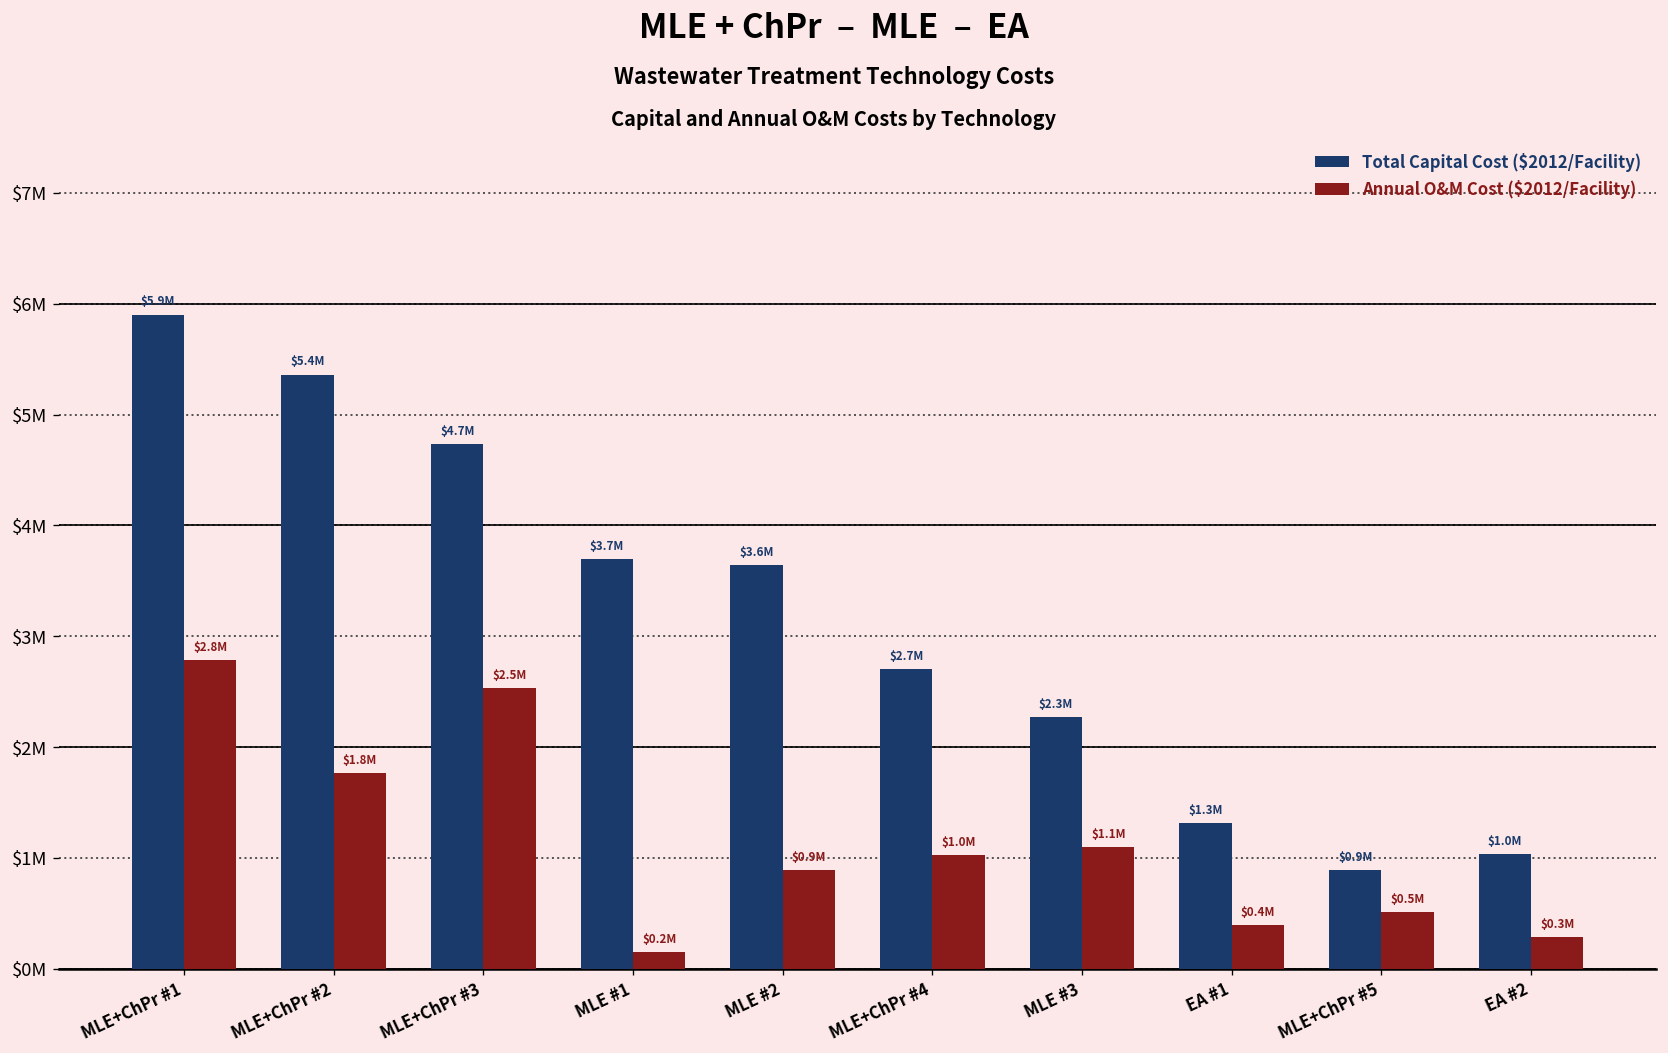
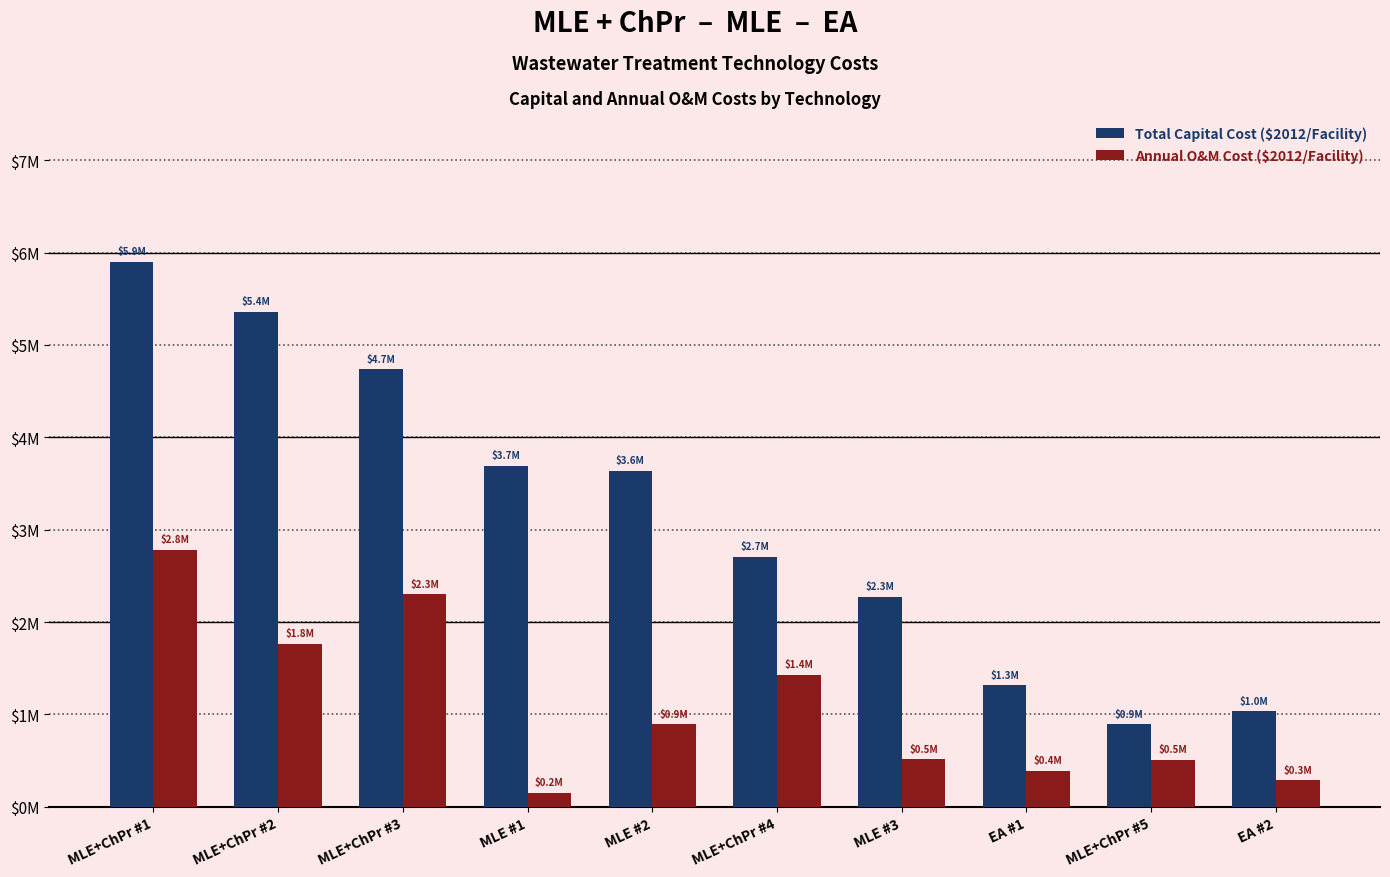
  {
    "Total Capital Cost ($2012/Facility)": {
      "MLE+ChPr #1": "$5.9M",
      "MLE+ChPr #2": "$5.4M",
      "MLE+ChPr #3": "$4.7M",
      "MLE #1": "$3.7M",
      "MLE #2": "$3.6M",
      "MLE+ChPr #4": "$2.7M",
      "MLE #3": "$2.3M",
      "EA #1": "$1.3M",
      "MLE+ChPr #5": "$0.9M",
      "EA #2": "$1.0M"
    },
    "Annual O&M Cost ($2012/Facility)": {
      "MLE+ChPr #1": "$2.8M",
      "MLE+ChPr #2": "$1.8M",
-     "MLE+ChPr #3": "$2.5M",
+     "MLE+ChPr #3": "$2.3M",
      "MLE #1": "$0.2M",
      "MLE #2": "$0.9M",
-     "MLE+ChPr #4": "$1.0M",
-     "MLE #3": "$1.1M",
+     "MLE+ChPr #4": "$1.4M",
+     "MLE #3": "$0.5M",
      "EA #1": "$0.4M",
      "MLE+ChPr #5": "$0.5M",
      "EA #2": "$0.3M"
    }
  }
